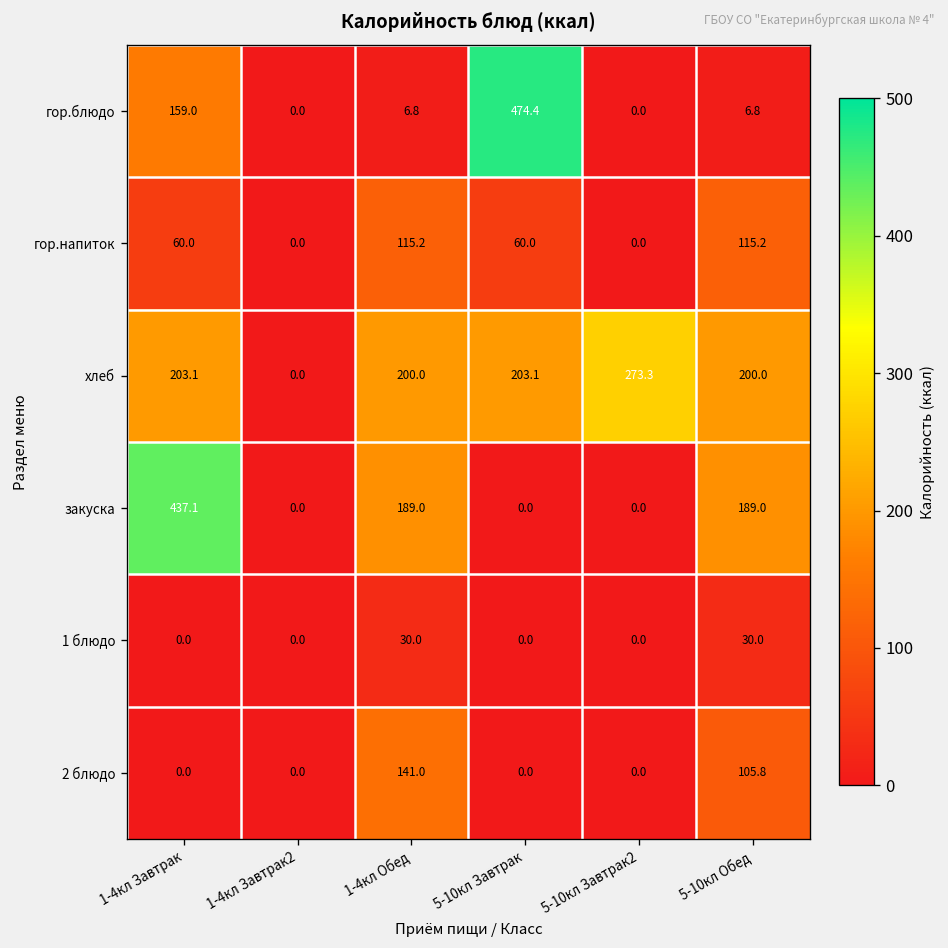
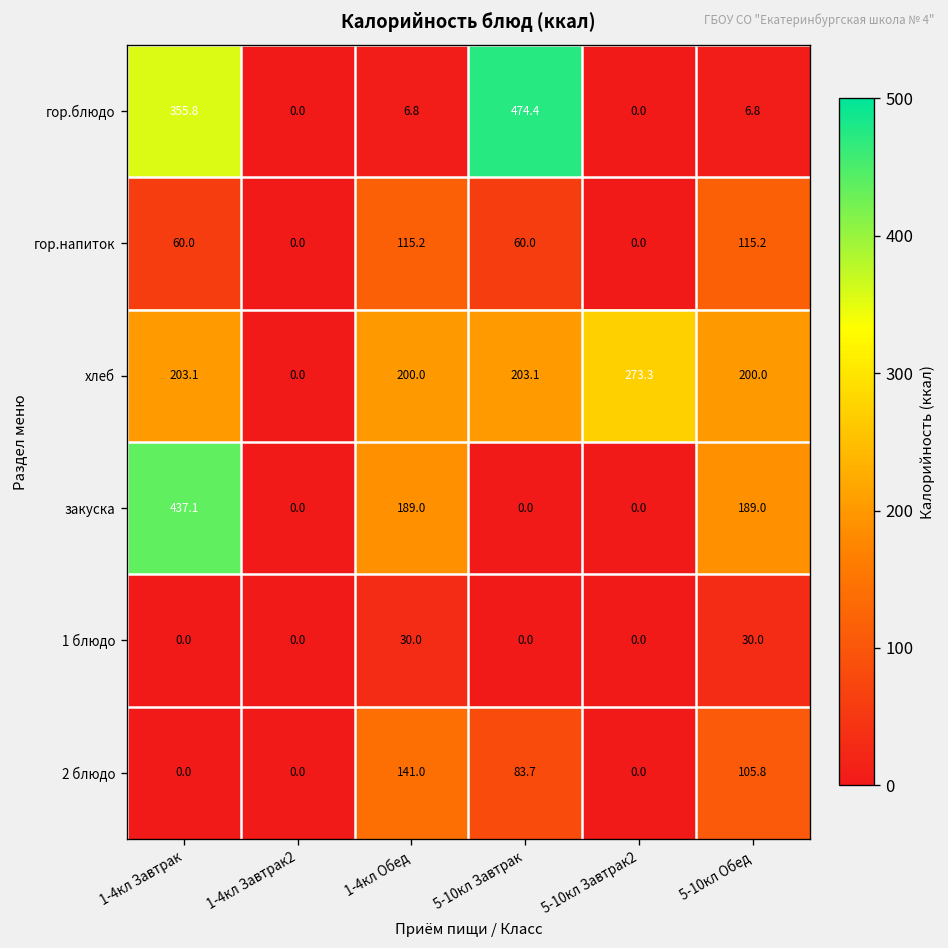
  {
    "гор.блюдо": {
-     "1-4кл Завтрак": 159.0,
+     "1-4кл Завтрак": 355.8,
      "1-4кл Завтрак2": 0.0,
      "1-4кл Обед": 6.8,
      "5-10кл Завтрак": 474.4,
      "5-10кл Завтрак2": 0.0,
      "5-10кл Обед": 6.8
    },
    "гор.напиток": {
      "1-4кл Завтрак": 60.0,
      "1-4кл Завтрак2": 0.0,
      "1-4кл Обед": 115.2,
      "5-10кл Завтрак": 60.0,
      "5-10кл Завтрак2": 0.0,
      "5-10кл Обед": 115.2
    },
    "хлеб": {
      "1-4кл Завтрак": 203.1,
      "1-4кл Завтрак2": 0.0,
      "1-4кл Обед": 200.0,
      "5-10кл Завтрак": 203.1,
      "5-10кл Завтрак2": 273.3,
      "5-10кл Обед": 200.0
    },
    "закуска": {
      "1-4кл Завтрак": 437.1,
      "1-4кл Завтрак2": 0.0,
      "1-4кл Обед": 189.0,
      "5-10кл Завтрак": 0.0,
      "5-10кл Завтрак2": 0.0,
      "5-10кл Обед": 189.0
    },
    "1 блюдо": {
      "1-4кл Завтрак": 0.0,
      "1-4кл Завтрак2": 0.0,
      "1-4кл Обед": 30.0,
      "5-10кл Завтрак": 0.0,
      "5-10кл Завтрак2": 0.0,
      "5-10кл Обед": 30.0
    },
    "2 блюдо": {
      "1-4кл Завтрак": 0.0,
      "1-4кл Завтрак2": 0.0,
      "1-4кл Обед": 141.0,
-     "5-10кл Завтрак": 0.0,
+     "5-10кл Завтрак": 83.7,
      "5-10кл Завтрак2": 0.0,
      "5-10кл Обед": 105.8
    }
  }
